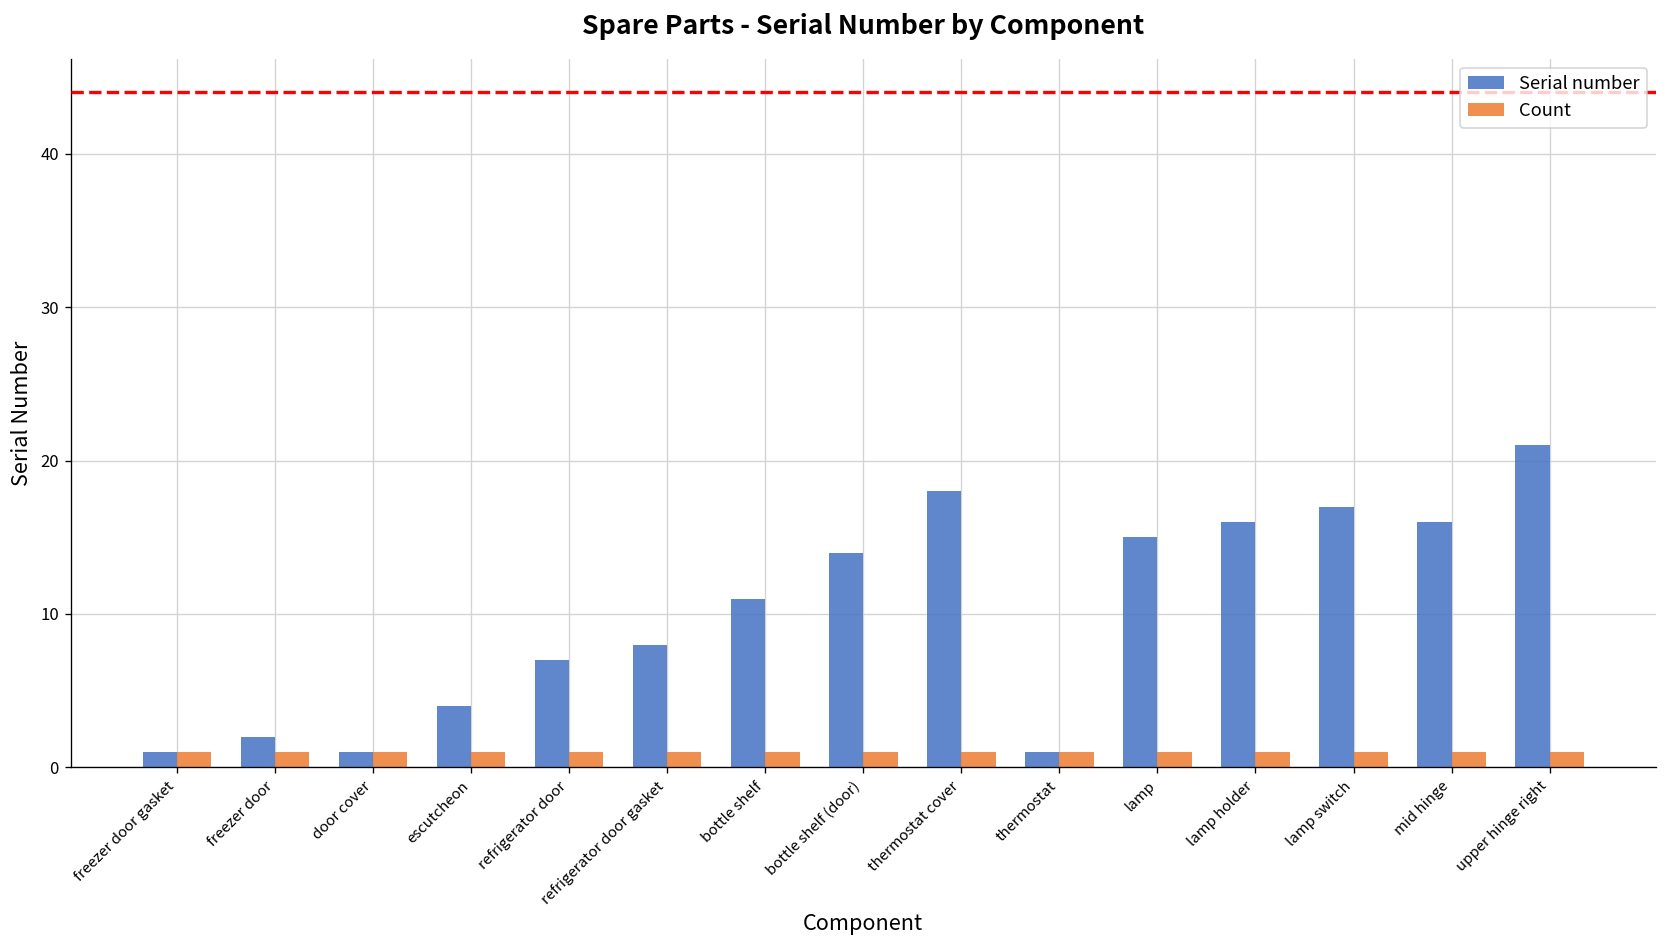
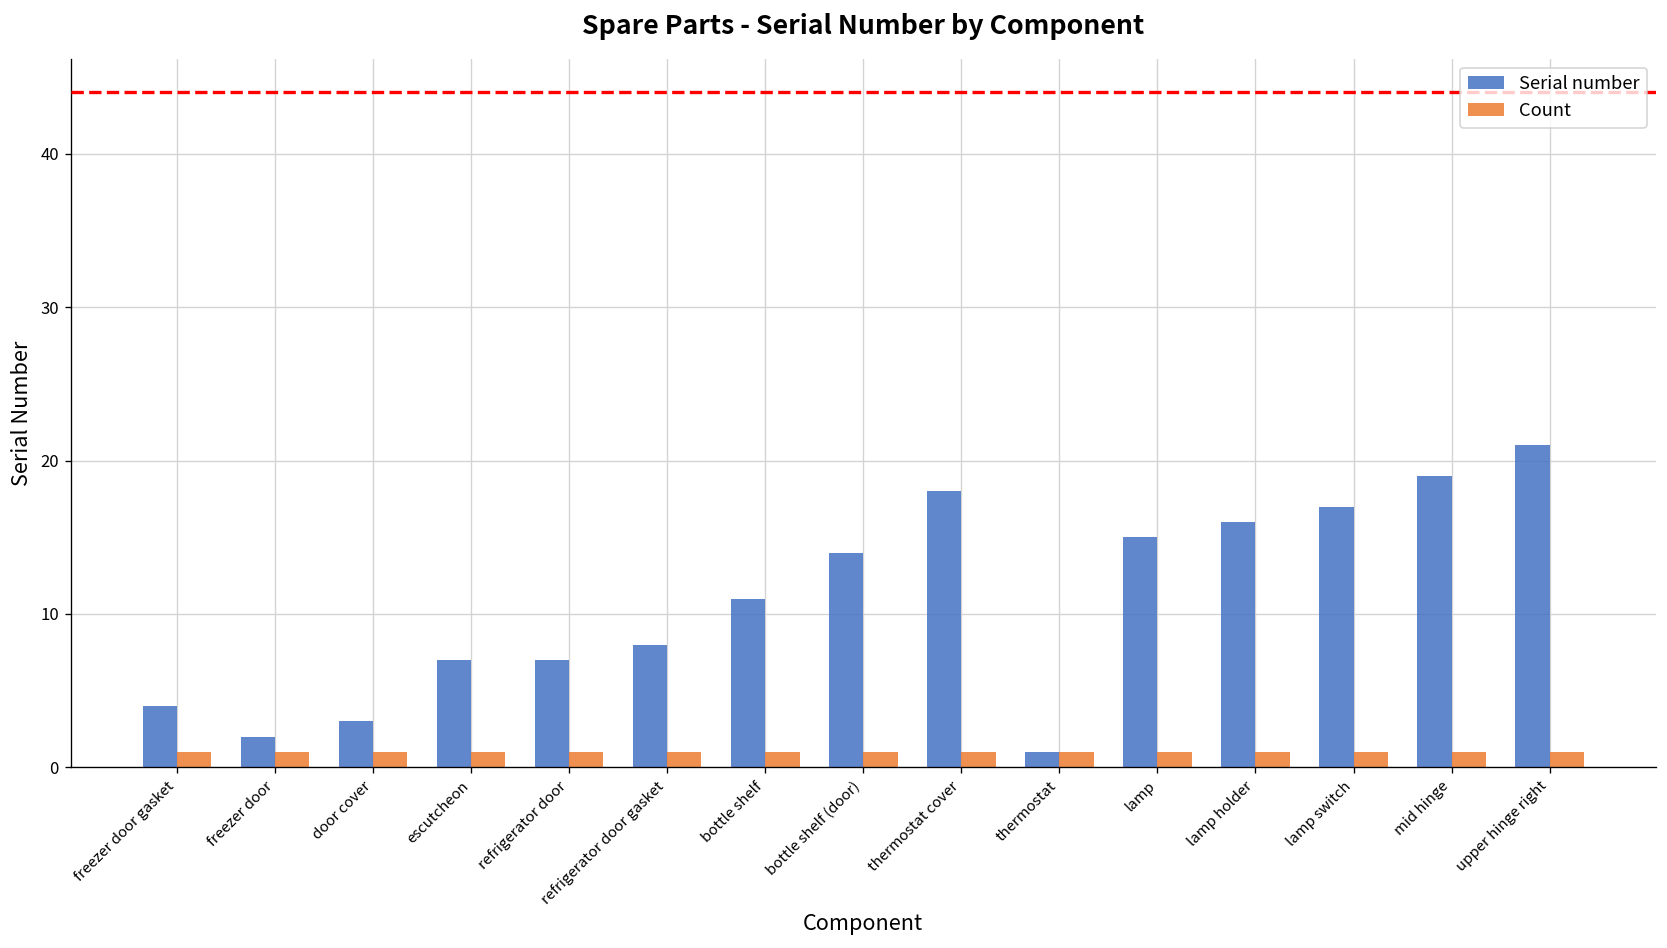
  {
    "Serial number": {
-     "freezer door gasket": 1,
+     "freezer door gasket": 4,
      "freezer door": 2,
-     "door cover": 1,
-     "escutcheon": 4,
+     "door cover": 3,
+     "escutcheon": 7,
      "refrigerator door": 7,
      "refrigerator door gasket": 8,
      "bottle shelf": 11,
      "bottle shelf (door)": 14,
      "thermostat cover": 18,
      "thermostat": 1,
      "lamp": 15,
      "lamp holder": 16,
      "lamp switch": 17,
-     "mid hinge": 16,
+     "mid hinge": 19,
      "upper hinge right": 21
    },
    "Count": {
      "freezer door gasket": 1,
      "freezer door": 1,
      "door cover": 1,
      "escutcheon": 1,
      "refrigerator door": 1,
      "refrigerator door gasket": 1,
      "bottle shelf": 1,
      "bottle shelf (door)": 1,
      "thermostat cover": 1,
      "thermostat": 1,
      "lamp": 1,
      "lamp holder": 1,
      "lamp switch": 1,
      "mid hinge": 1,
      "upper hinge right": 1
    }
  }
